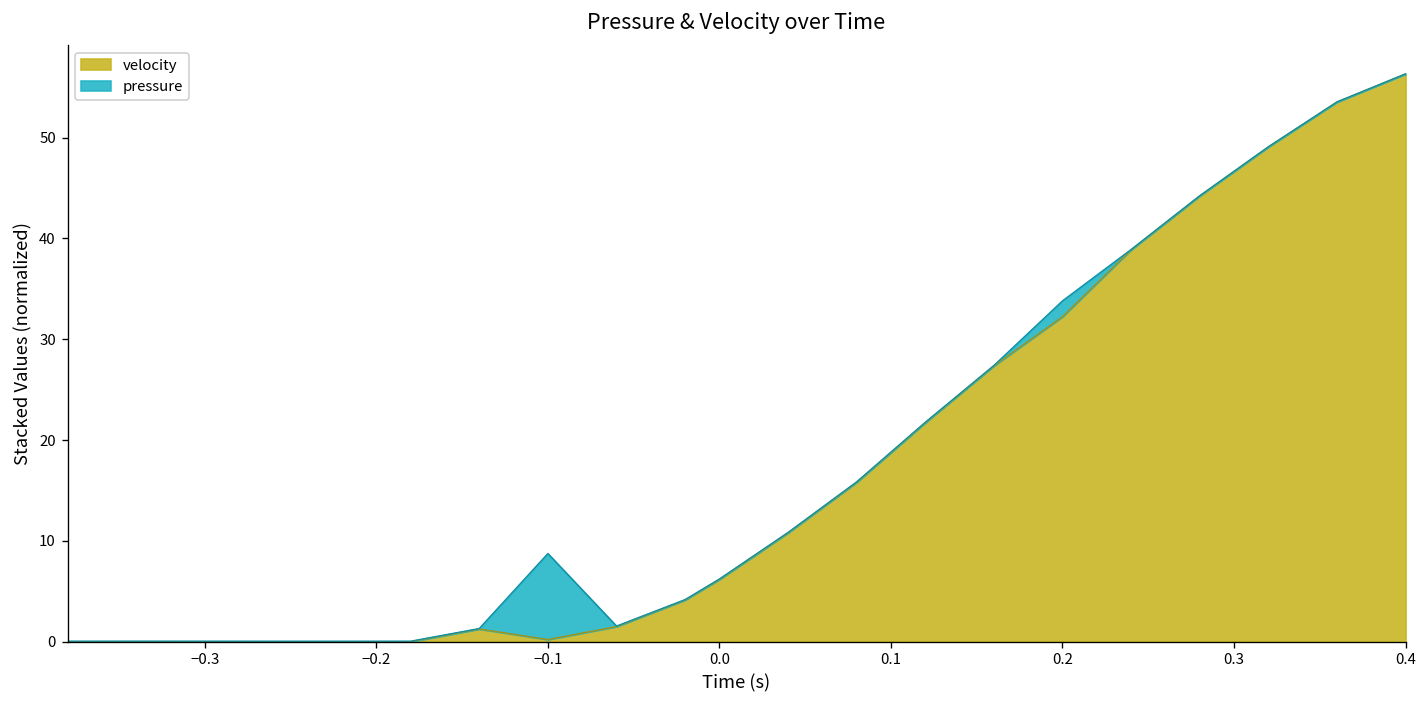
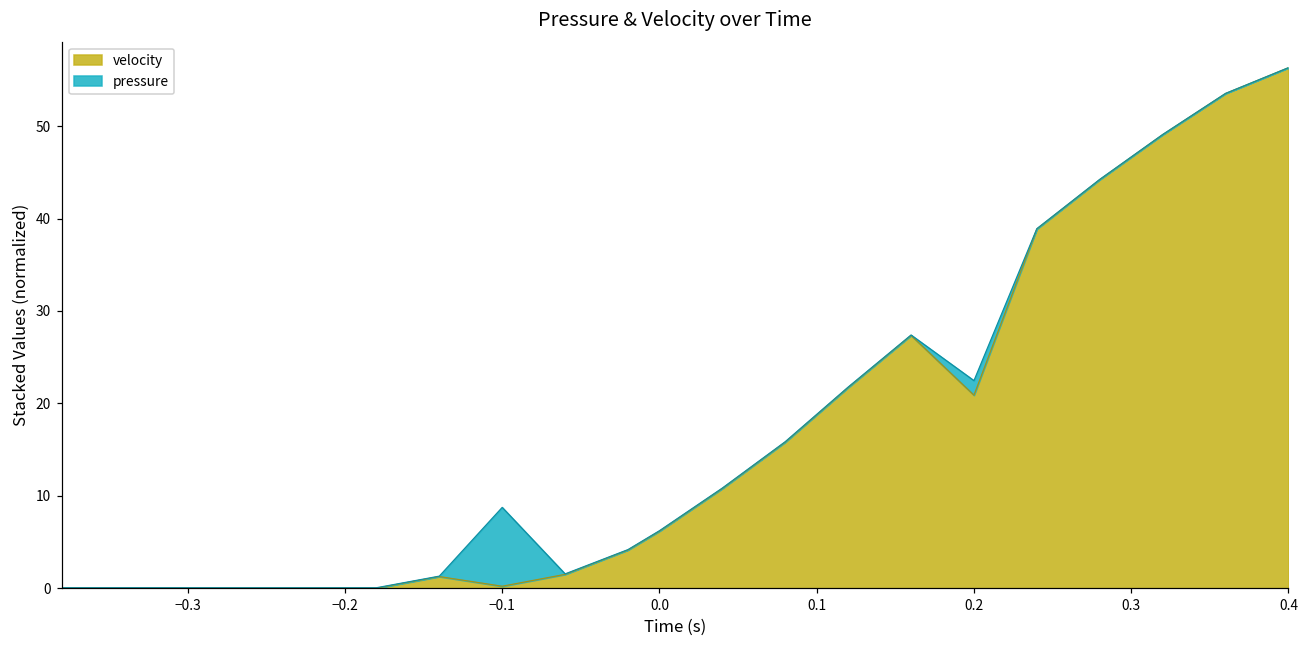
  {
    "velocity": {
      "−0.1": 0,
-     "0.2": 32
+     "0.2": 21
    },
    "pressure": {
      "−0.1": 9,
      "0.2": 2
    }
  }
